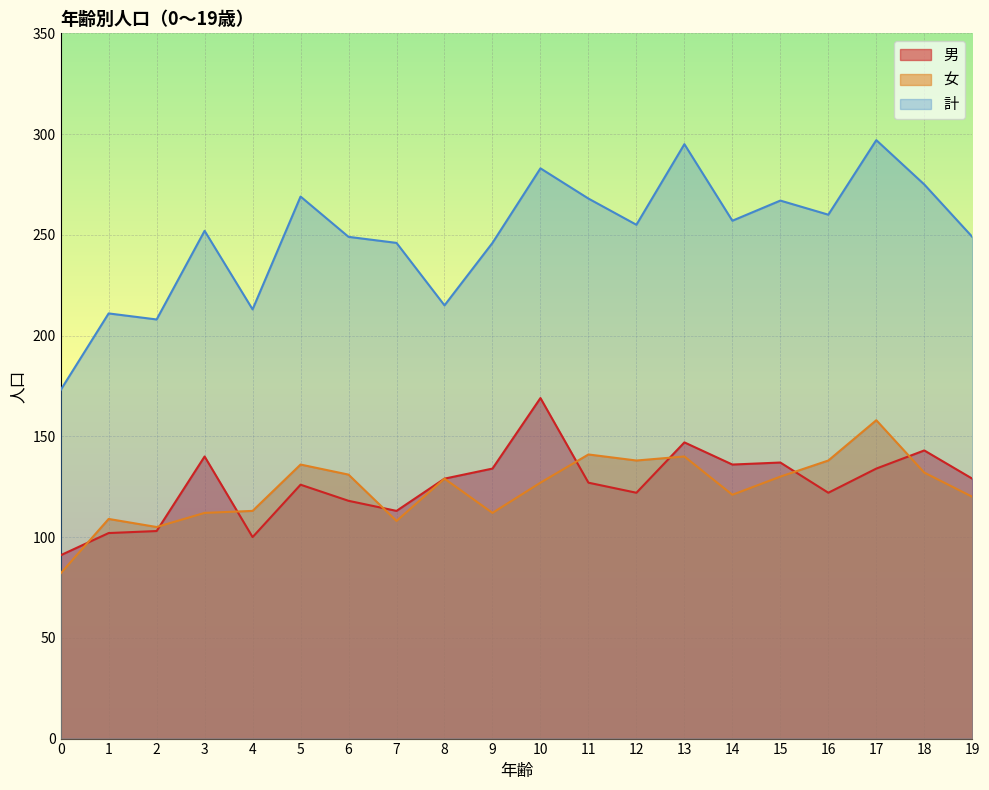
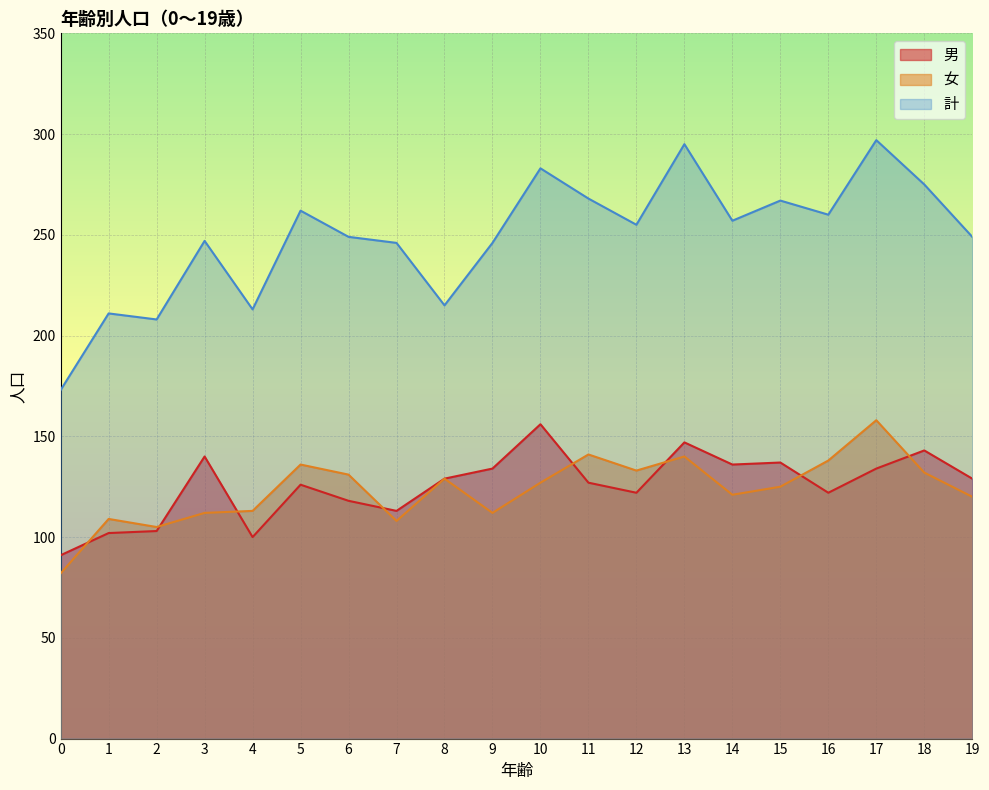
  {
    "男": {
      "0": 91,
      "1": 102,
      "2": 103,
      "3": 140,
      "4": 100,
      "5": 126,
      "6": 118,
      "7": 113,
      "9": 134,
-     "10": 169,
+     "10": 156,
      "11": 127,
      "12": 122,
      "13": 147,
      "14": 136,
      "15": 137,
      "16": 122,
      "17": 134,
      "18": 143,
      "19": 129
    },
    "女": {
      "0": 82,
      "1": 109,
      "2": 105,
      "3": 112,
      "4": 113,
      "5": 136,
      "6": 131,
      "7": 108,
      "9": 112,
      "10": 127,
      "11": 141,
-     "12": 138,
+     "12": 133,
      "13": 140,
      "14": 121,
-     "15": 130,
+     "15": 125,
      "16": 138,
      "17": 158,
      "18": 132,
      "19": 120
    },
    "計": {
      "0": 173,
      "1": 211,
      "2": 208,
-     "3": 252,
+     "3": 247,
      "4": 213,
-     "5": 269,
+     "5": 262,
      "6": 249,
      "7": 246,
      "8": 215,
      "9": 246,
      "10": 283,
      "11": 268,
      "12": 255,
      "13": 295,
      "14": 257,
      "15": 267,
      "16": 260,
      "17": 297,
      "18": 275,
      "19": 249
    }
  }
